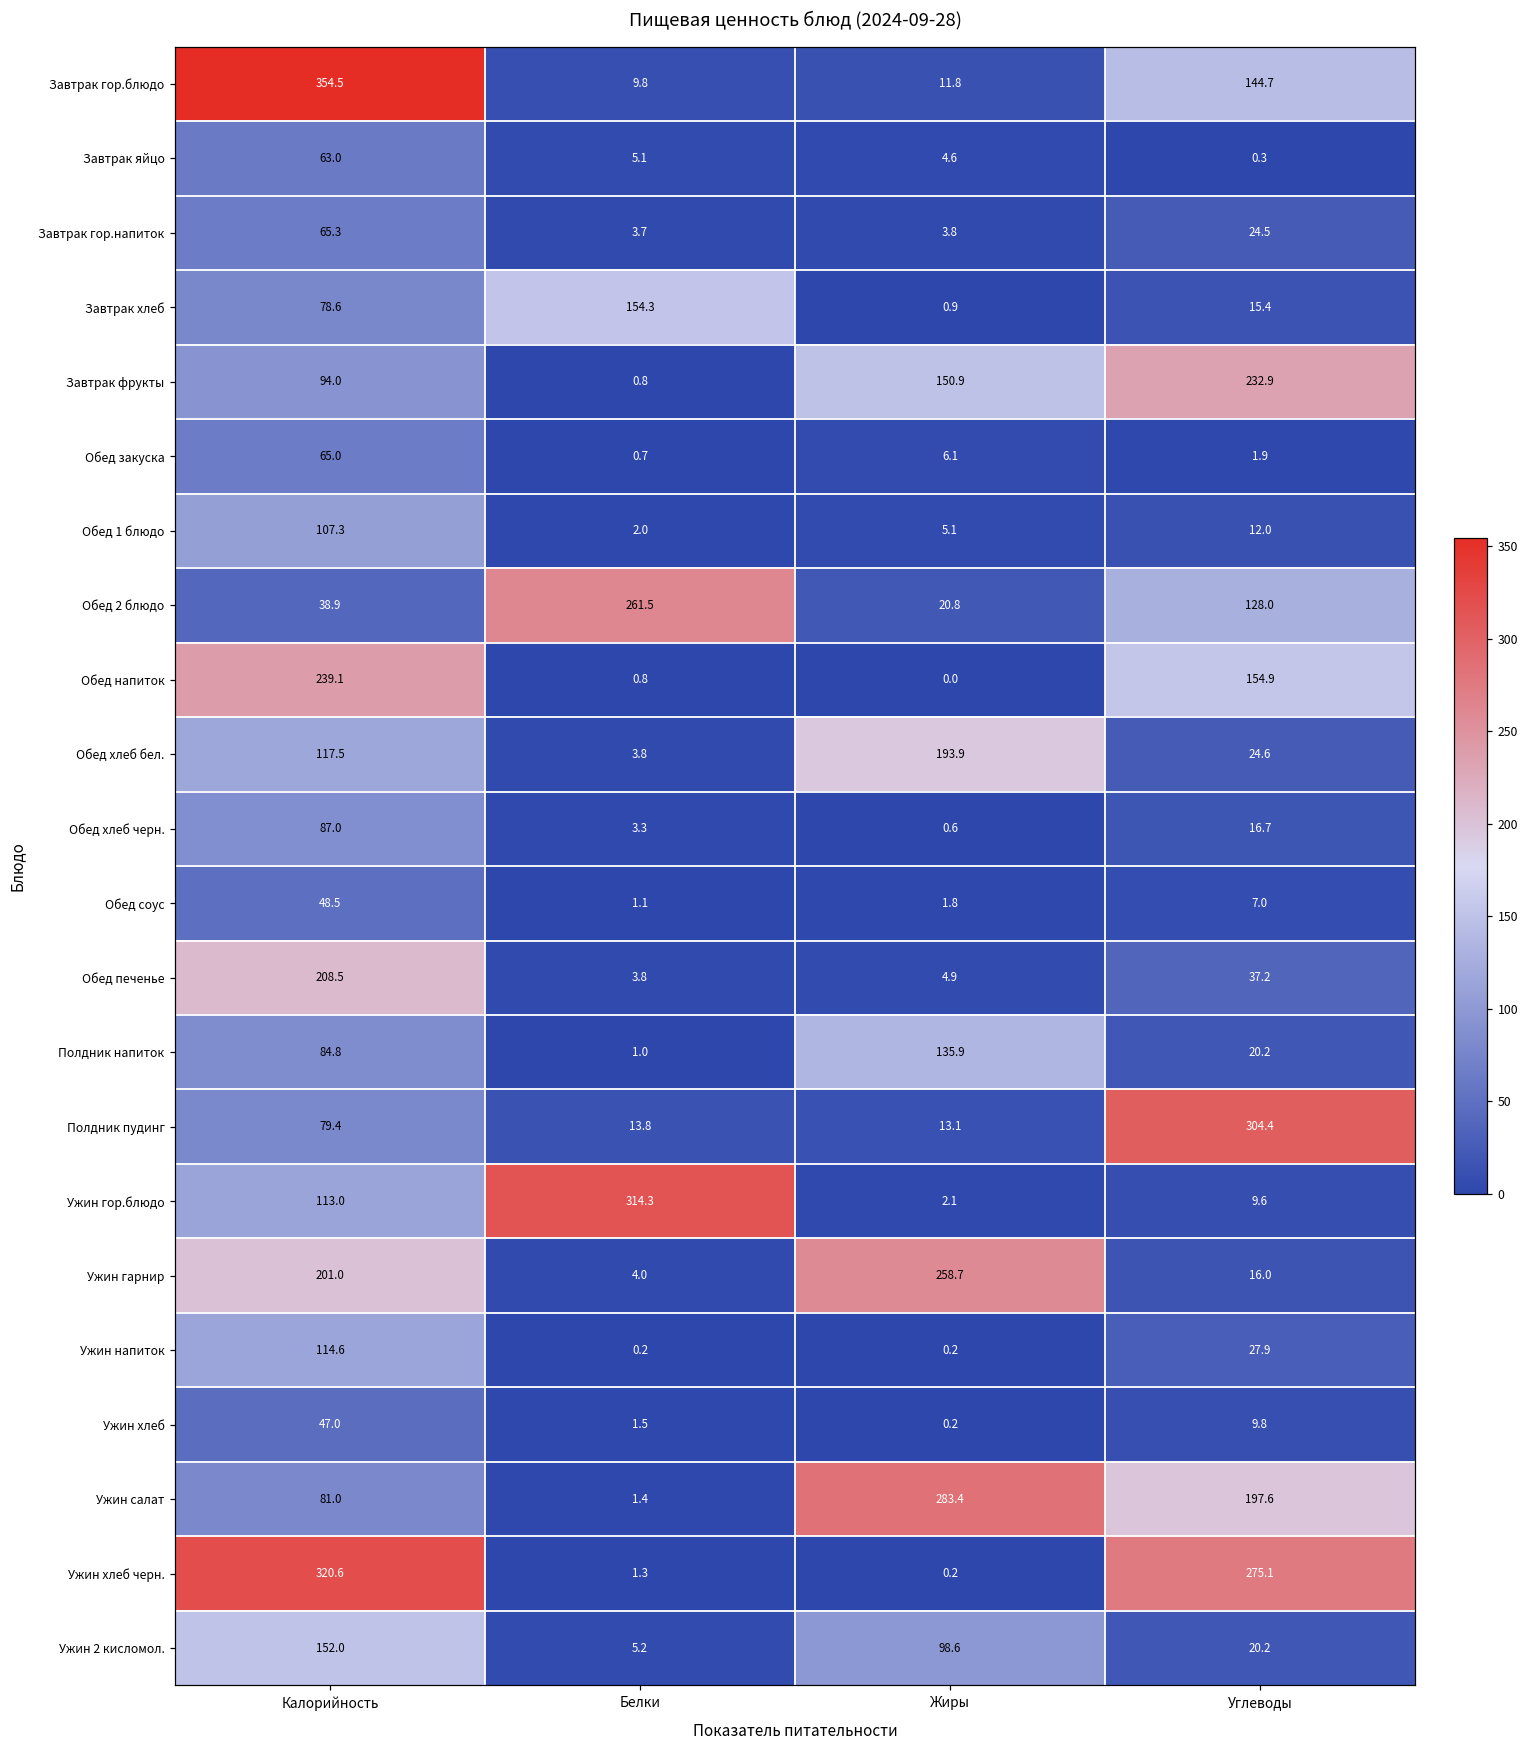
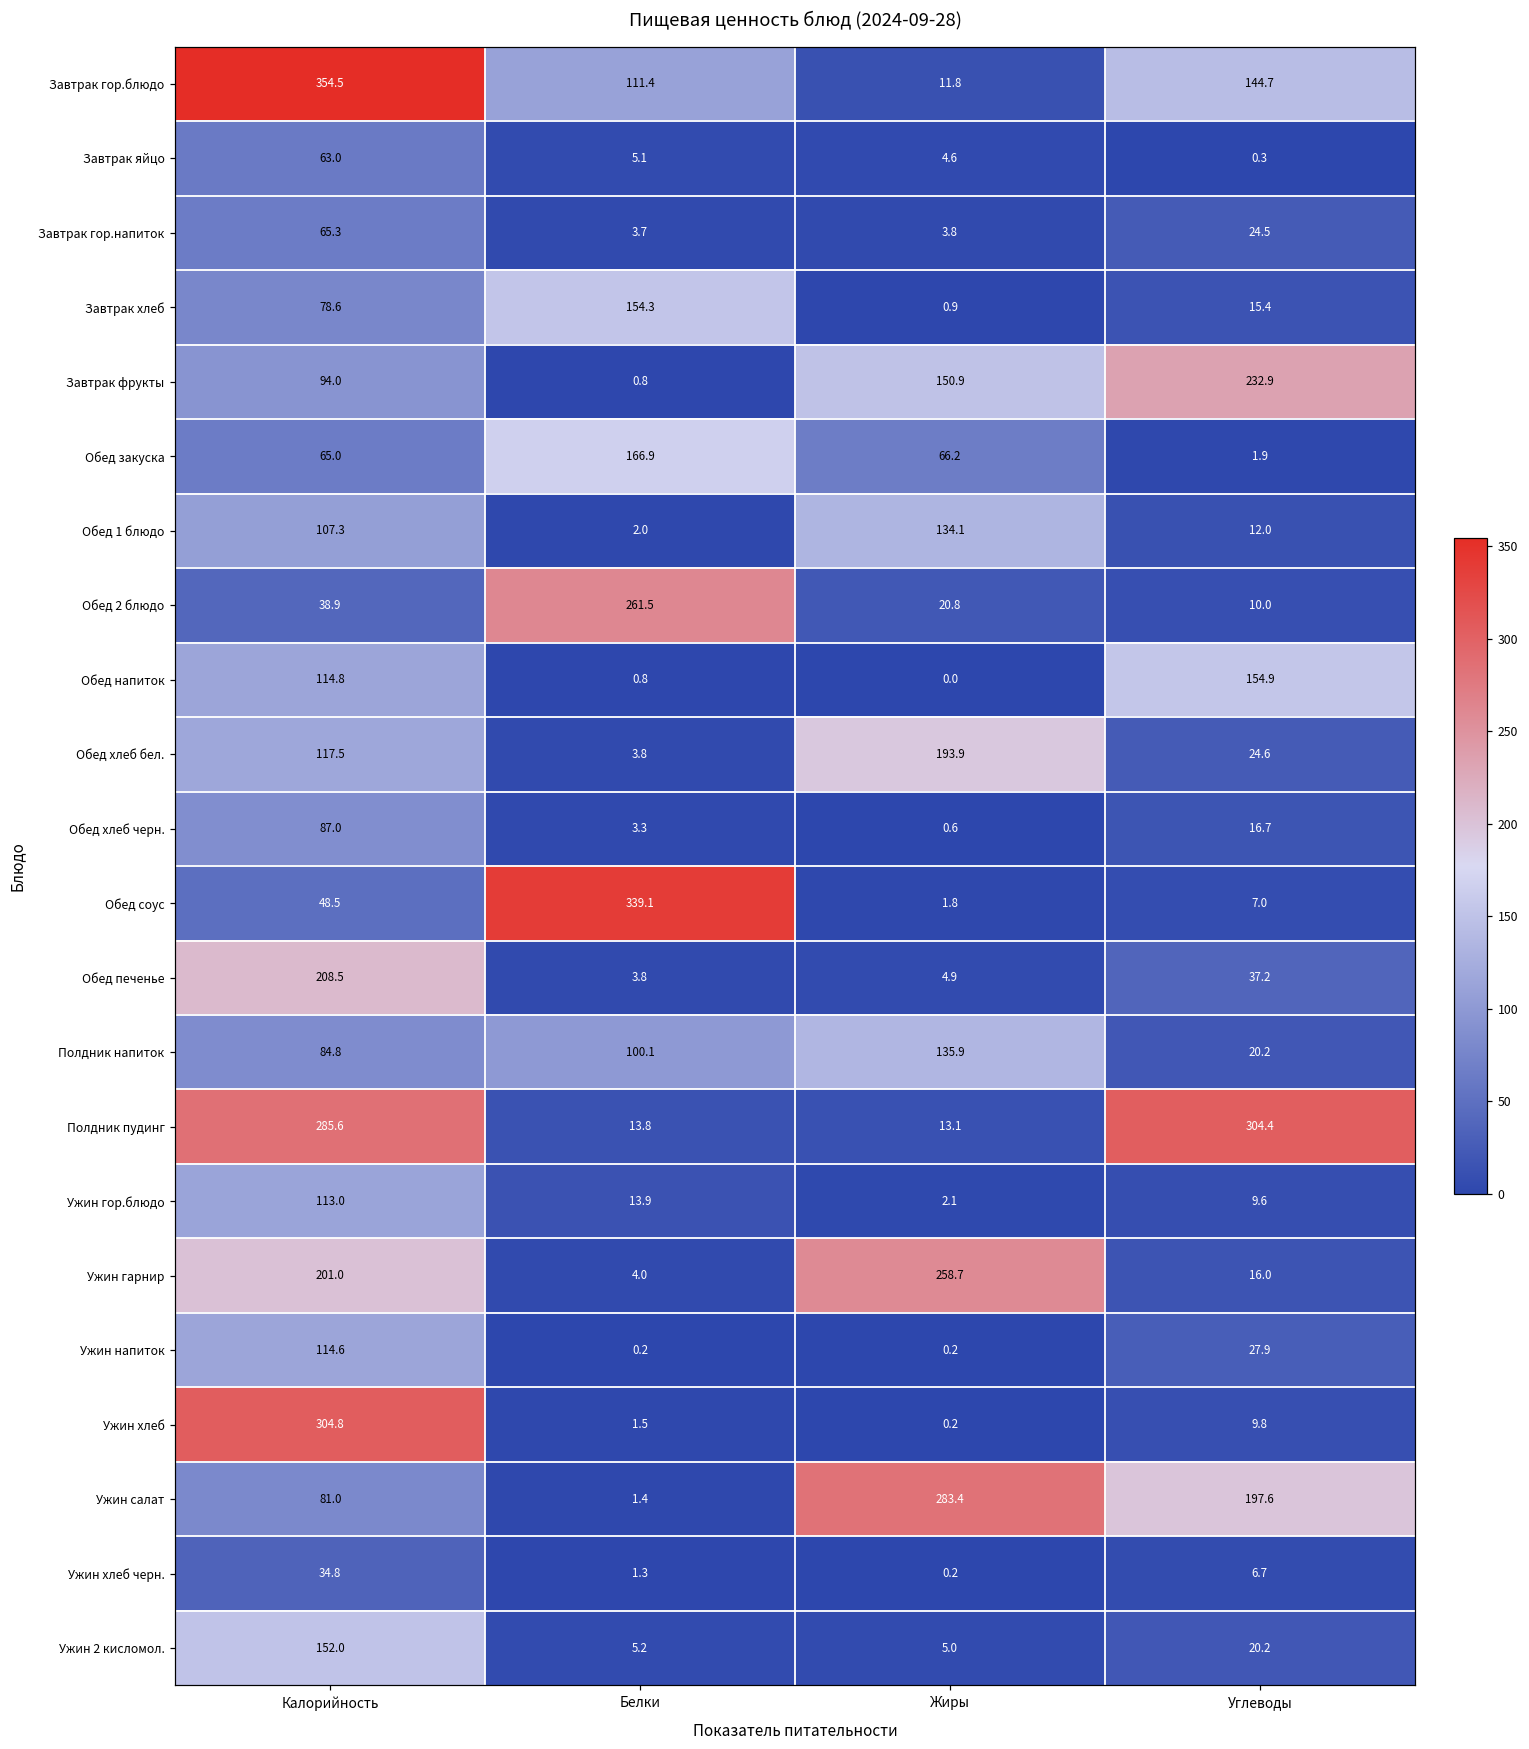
  {
    "Завтрак гор.блюдо": {
      "Калорийность": 354.5,
-     "Белки": 9.8,
+     "Белки": 111.4,
      "Жиры": 11.8,
      "Углеводы": 144.7
    },
    "Завтрак яйцо": {
      "Калорийность": 63.0,
      "Белки": 5.1,
      "Жиры": 4.6,
      "Углеводы": 0.3
    },
    "Завтрак гор.напиток": {
      "Калорийность": 65.3,
      "Белки": 3.7,
      "Жиры": 3.8,
      "Углеводы": 24.5
    },
    "Завтрак хлеб": {
      "Калорийность": 78.6,
      "Белки": 154.3,
      "Жиры": 0.9,
      "Углеводы": 15.4
    },
    "Завтрак фрукты": {
      "Калорийность": 94.0,
      "Белки": 0.8,
      "Жиры": 150.9,
      "Углеводы": 232.9
    },
    "Обед закуска": {
      "Калорийность": 65.0,
-     "Белки": 0.7,
-     "Жиры": 6.1,
+     "Белки": 166.9,
+     "Жиры": 66.2,
      "Углеводы": 1.9
    },
    "Обед 1 блюдо": {
      "Калорийность": 107.3,
      "Белки": 2.0,
-     "Жиры": 5.1,
+     "Жиры": 134.1,
      "Углеводы": 12.0
    },
    "Обед 2 блюдо": {
      "Калорийность": 38.9,
      "Белки": 261.5,
      "Жиры": 20.8,
-     "Углеводы": 128.0
+     "Углеводы": 10.0
    },
    "Обед напиток": {
-     "Калорийность": 239.1,
+     "Калорийность": 114.8,
      "Белки": 0.8,
      "Жиры": 0.0,
      "Углеводы": 154.9
    },
    "Обед хлеб бел.": {
      "Калорийность": 117.5,
      "Белки": 3.8,
      "Жиры": 193.9,
      "Углеводы": 24.6
    },
    "Обед хлеб черн.": {
      "Калорийность": 87.0,
      "Белки": 3.3,
      "Жиры": 0.6,
      "Углеводы": 16.7
    },
    "Обед соус": {
      "Калорийность": 48.5,
-     "Белки": 1.1,
+     "Белки": 339.1,
      "Жиры": 1.8,
      "Углеводы": 7.0
    },
    "Обед печенье": {
      "Калорийность": 208.5,
      "Белки": 3.8,
      "Жиры": 4.9,
      "Углеводы": 37.2
    },
    "Полдник напиток": {
      "Калорийность": 84.8,
-     "Белки": 1.0,
+     "Белки": 100.1,
      "Жиры": 135.9,
      "Углеводы": 20.2
    },
    "Полдник пудинг": {
-     "Калорийность": 79.4,
+     "Калорийность": 285.6,
      "Белки": 13.8,
      "Жиры": 13.1,
      "Углеводы": 304.4
    },
    "Ужин гор.блюдо": {
      "Калорийность": 113.0,
-     "Белки": 314.3,
+     "Белки": 13.9,
      "Жиры": 2.1,
      "Углеводы": 9.6
    },
    "Ужин гарнир": {
      "Калорийность": 201.0,
      "Белки": 4.0,
      "Жиры": 258.7,
      "Углеводы": 16.0
    },
    "Ужин напиток": {
      "Калорийность": 114.6,
      "Белки": 0.2,
      "Жиры": 0.2,
      "Углеводы": 27.9
    },
    "Ужин хлеб": {
-     "Калорийность": 47.0,
+     "Калорийность": 304.8,
      "Белки": 1.5,
      "Жиры": 0.2,
      "Углеводы": 9.8
    },
    "Ужин салат": {
      "Калорийность": 81.0,
      "Белки": 1.4,
      "Жиры": 283.4,
      "Углеводы": 197.6
    },
    "Ужин хлеб черн.": {
-     "Калорийность": 320.6,
+     "Калорийность": 34.8,
      "Белки": 1.3,
      "Жиры": 0.2,
-     "Углеводы": 275.1
+     "Углеводы": 6.7
    },
    "Ужин 2 кисломол.": {
      "Калорийность": 152.0,
      "Белки": 5.2,
-     "Жиры": 98.6,
+     "Жиры": 5.0,
      "Углеводы": 20.2
    }
  }
